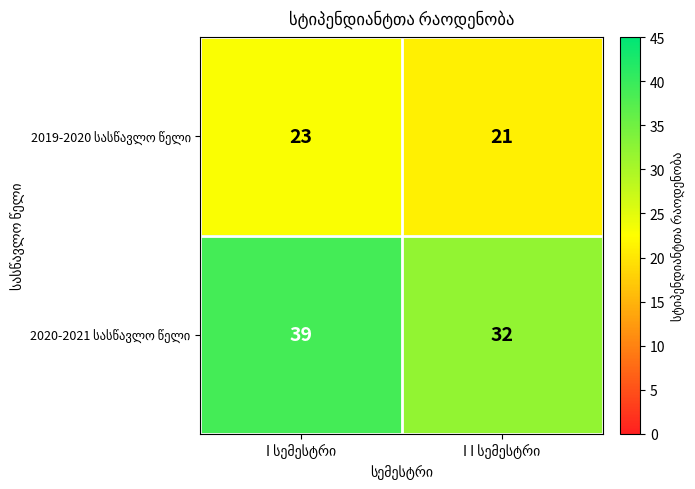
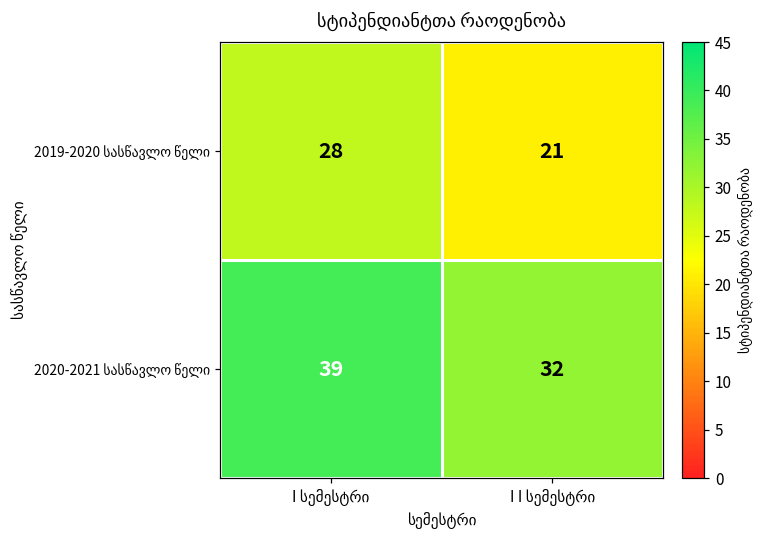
  {
    "2019-2020 სასწავლო წელი": {
-     "I სემესტრი": 23,
+     "I სემესტრი": 28,
      "I I სემესტრი": 21
    },
    "2020-2021 სასწავლო წელი": {
      "I სემესტრი": 39,
      "I I სემესტრი": 32
    }
  }
